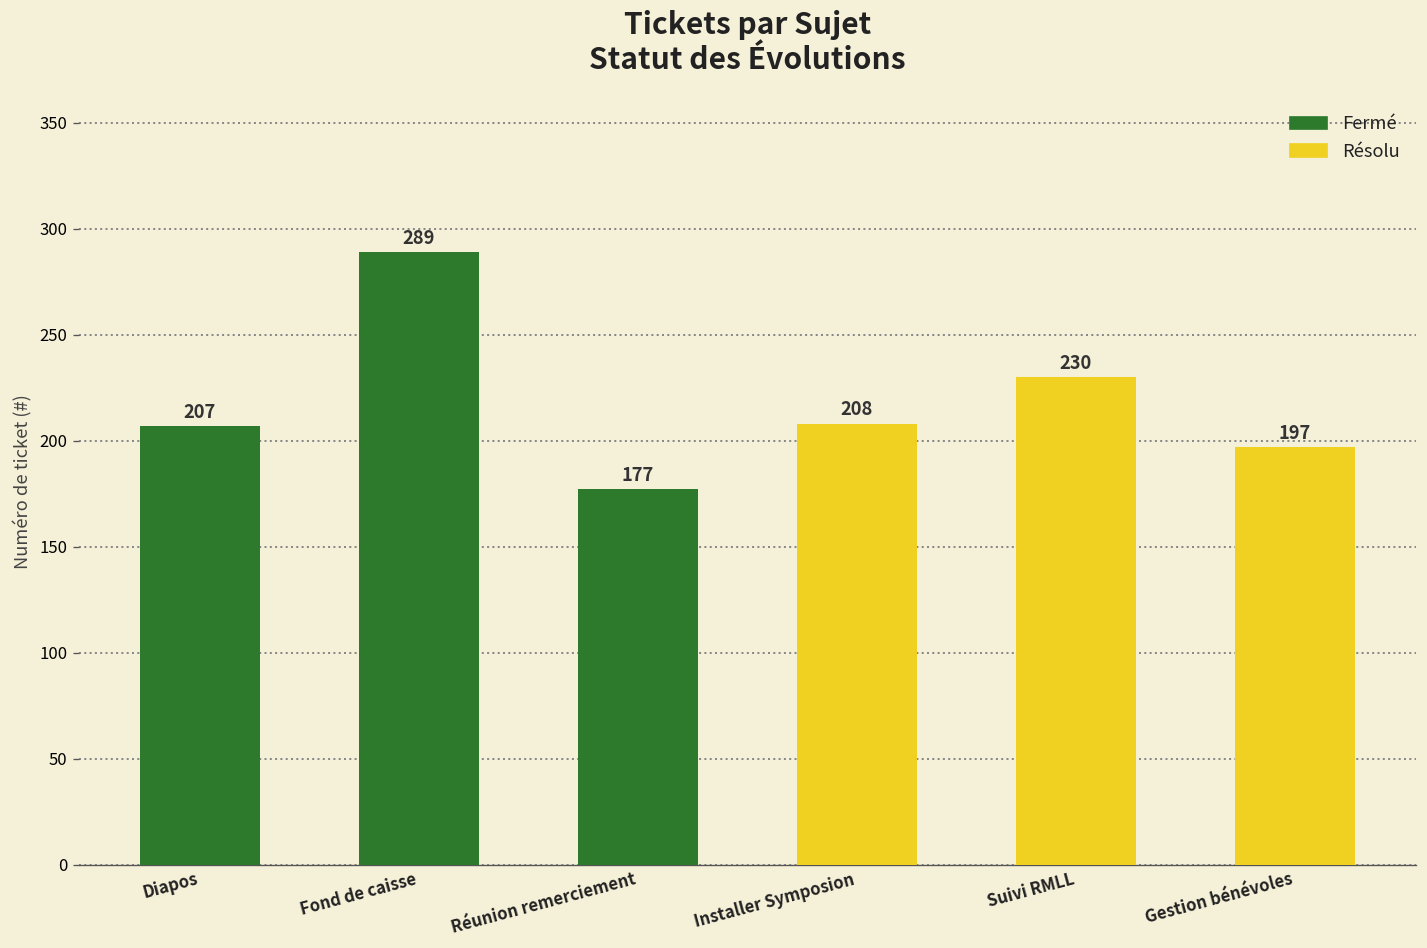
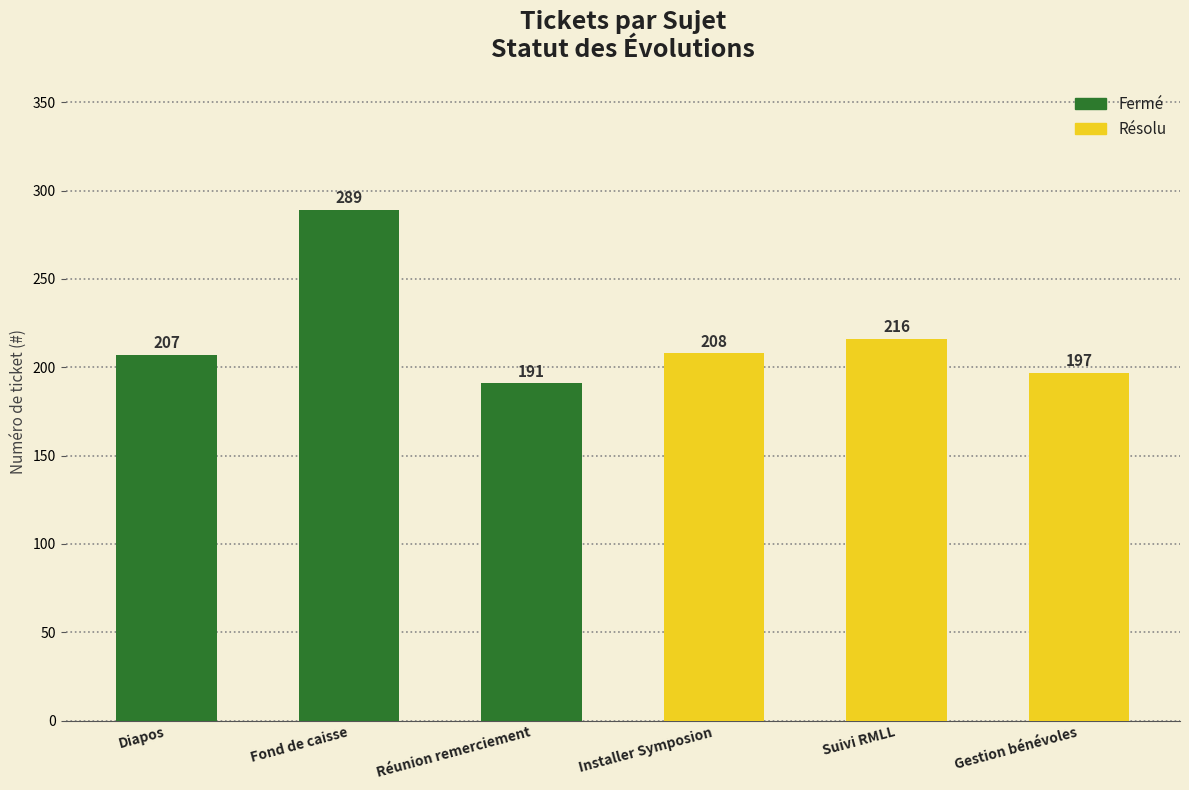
  {
    "Diapos": 207,
    "Fond de caisse": 289,
-   "Réunion remerciement": 177,
+   "Réunion remerciement": 191,
    "Installer Symposion": 208,
-   "Suivi RMLL": 230,
+   "Suivi RMLL": 216,
    "Gestion bénévoles": 197
  }
